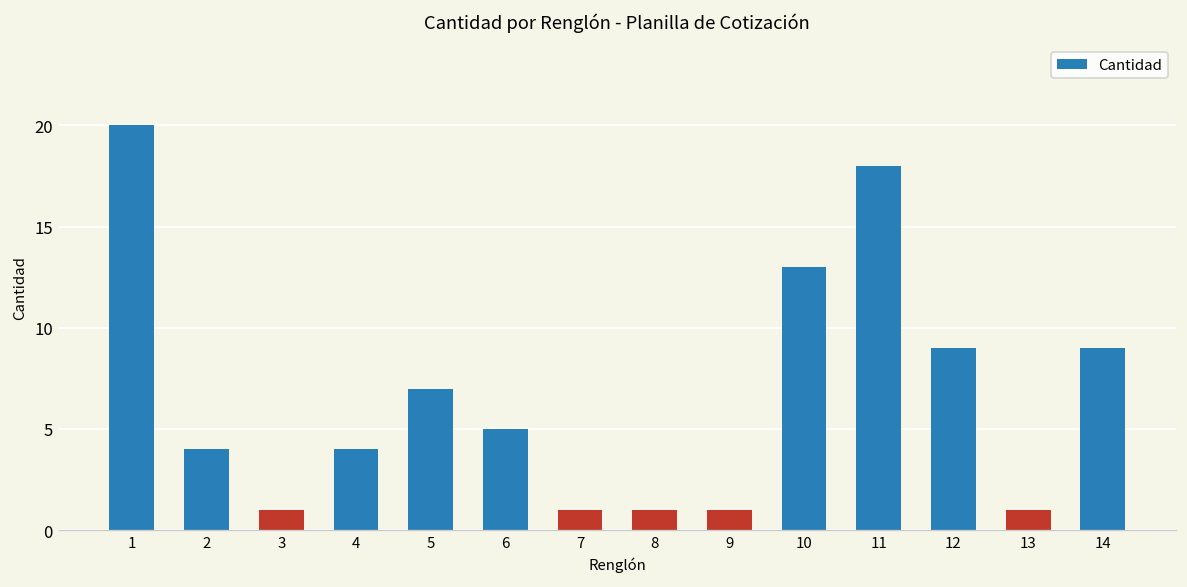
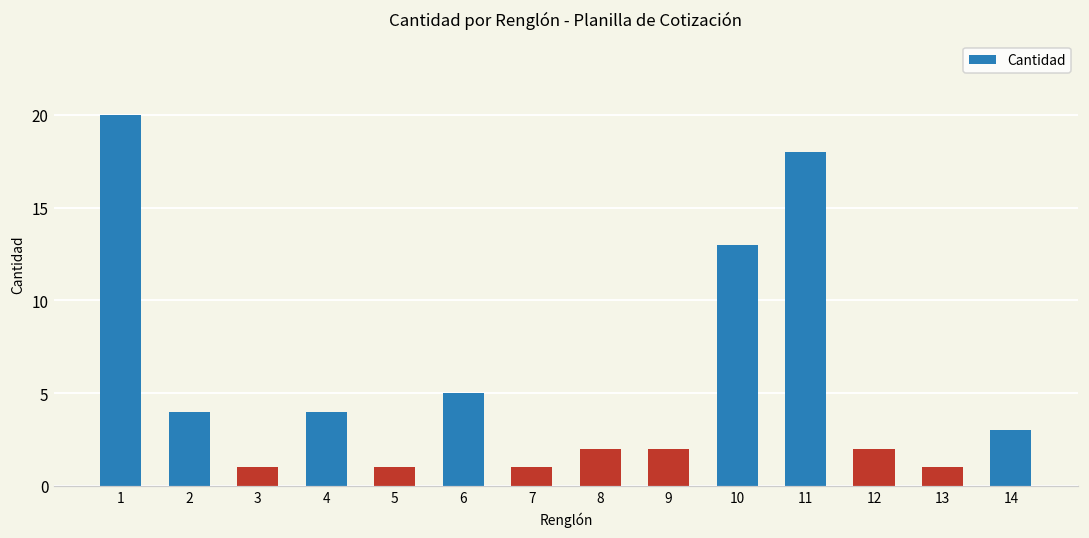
  {
    "1": 20,
    "2": 4,
    "3": 1,
    "4": 4,
-   "5": 7,
+   "5": 1,
    "6": 5,
    "7": 1,
-   "8": 1,
-   "9": 1,
+   "8": 2,
+   "9": 2,
    "10": 13,
    "11": 18,
-   "12": 9,
+   "12": 2,
    "13": 1,
-   "14": 9
+   "14": 3
  }
